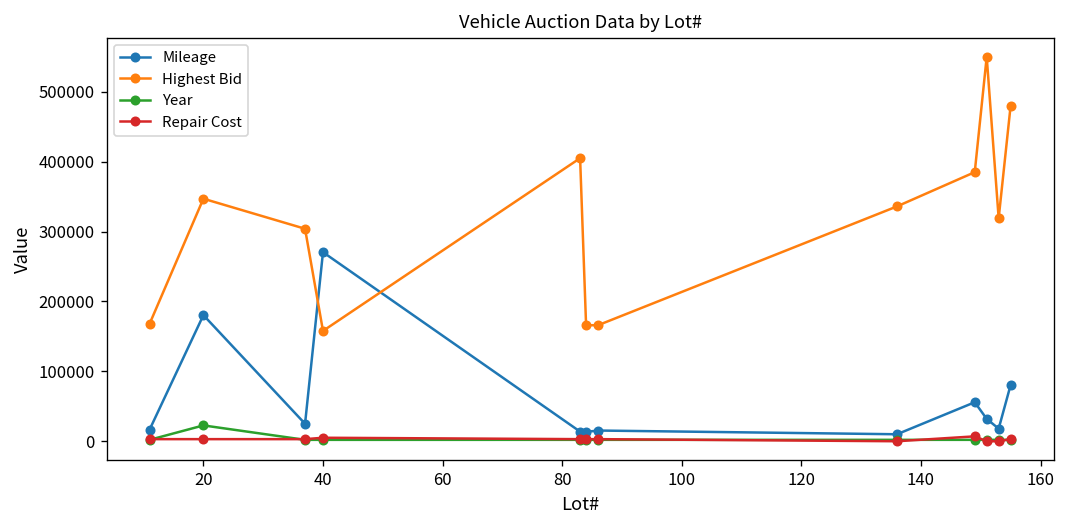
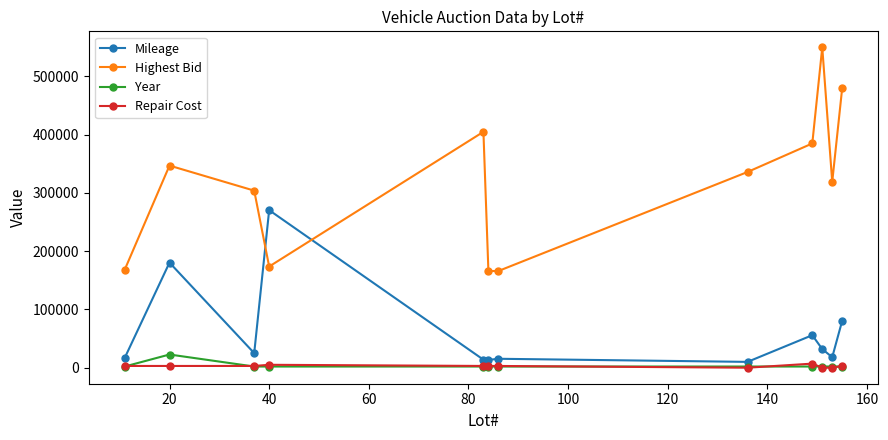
  {
    "Mileage": {
      "20": 180000,
      "40": 270000
    },
    "Highest Bid": {
      "20": 350000,
-     "40": 160000
+     "40": 170000
    },
    "Year": {
      "20": 20000
    },
    "Repair Cost": {
      "20": 0
    }
  }
